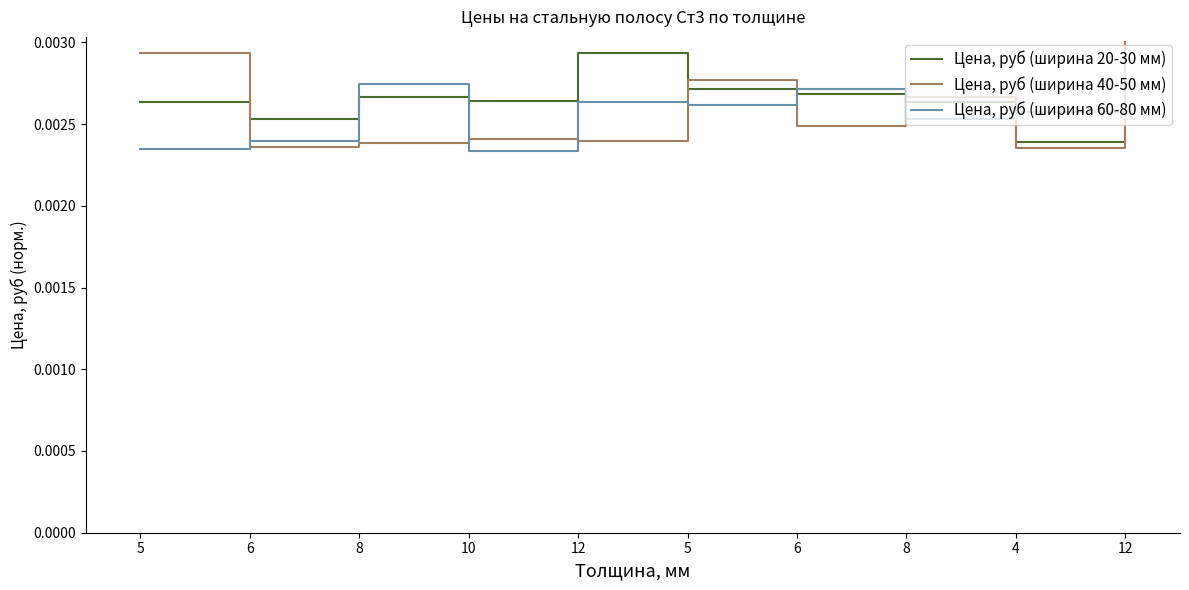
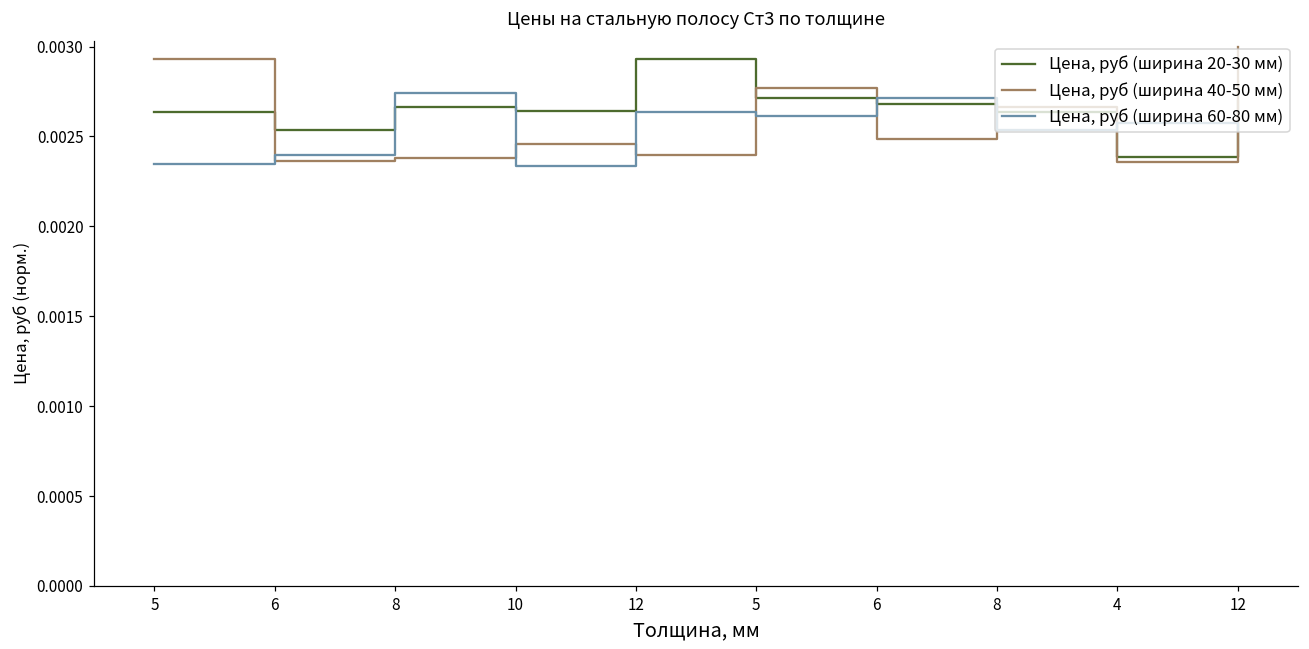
  {
    "Цена, руб (ширина 20-30 мм)": {
      "10": 0.00264,
      "4": 0.00239
    },
    "Цена, руб (ширина 40-50 мм)": {
-     "10": 0.00241,
+     "10": 0.00246,
      "4": 0.00236
    },
    "Цена, руб (ширина 60-80 мм)": {
      "10": 0.00233
    }
  }
